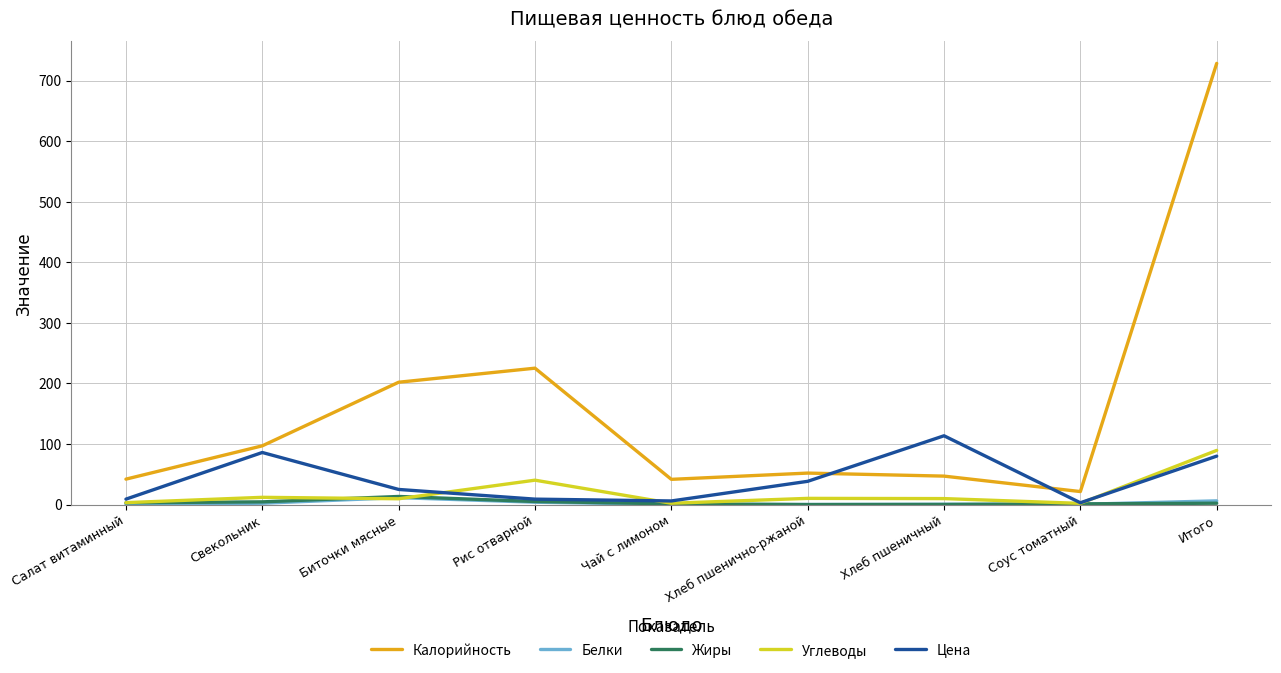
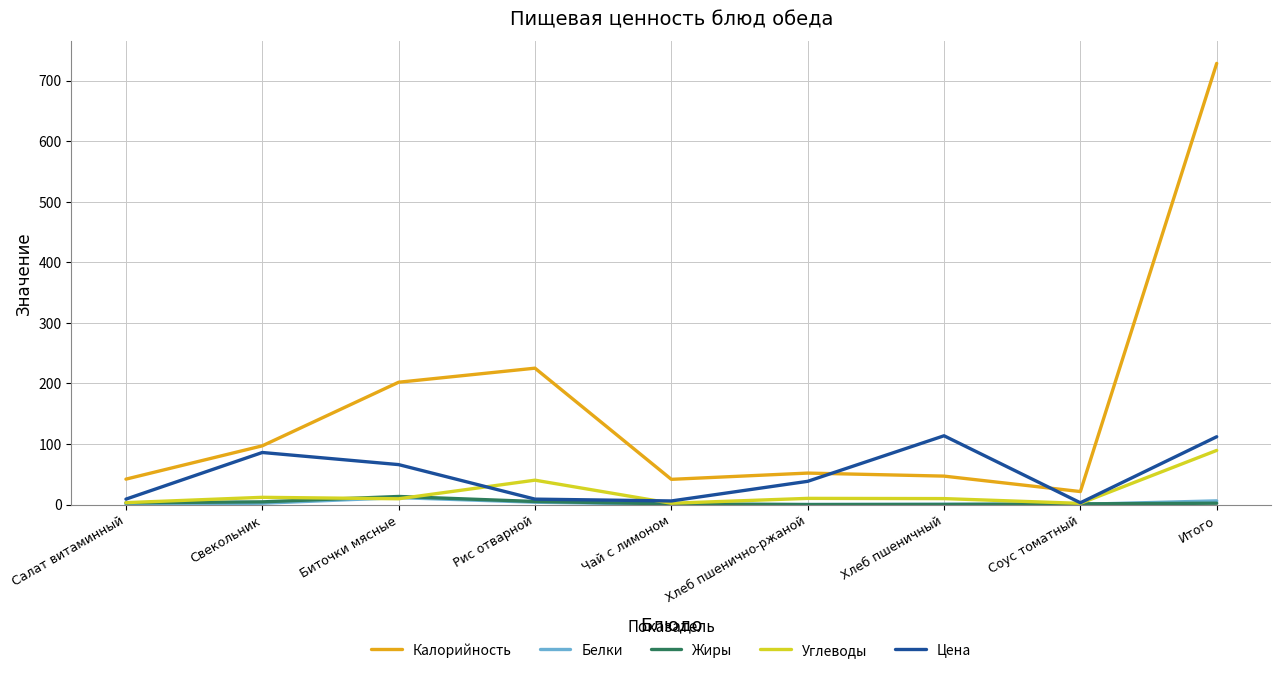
  {
    "Цена": {
      "Салат витаминный": 10,
      "Свекольник": 90,
-     "Биточки мясные": 30,
+     "Биточки мясные": 70,
      "Хлеб пшенично-ржаной": 40,
      "Хлеб пшеничный": 110,
-     "Итого": 80
+     "Итого": 110
    }
  }
